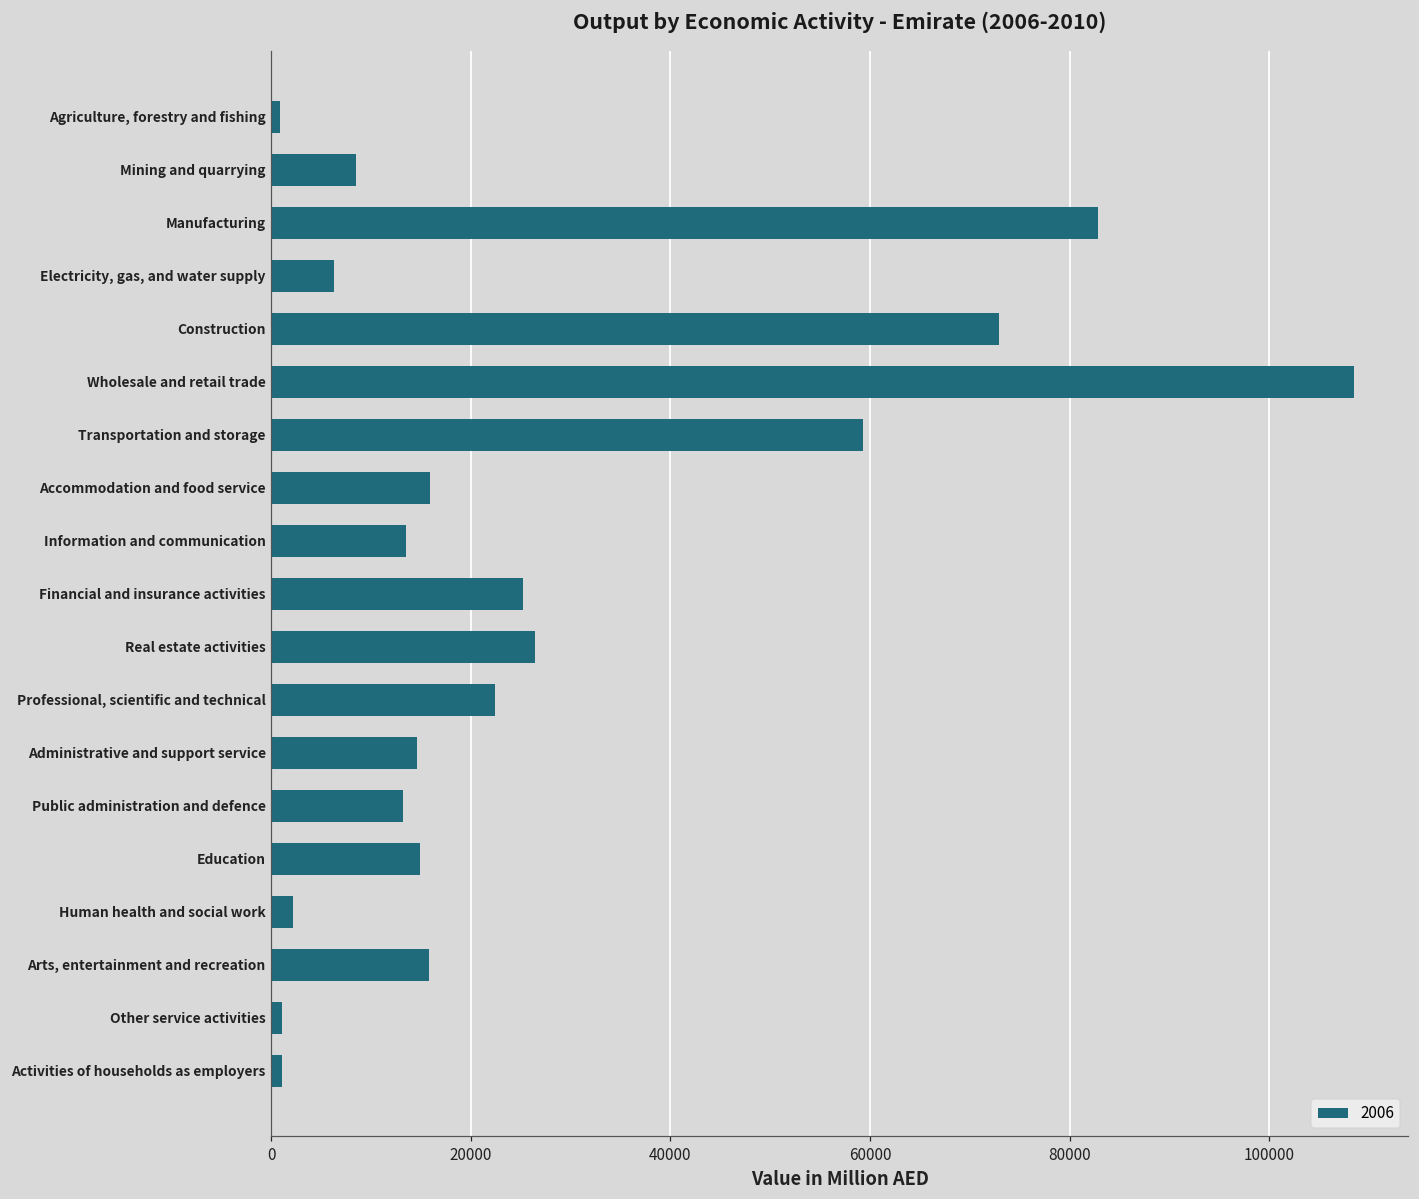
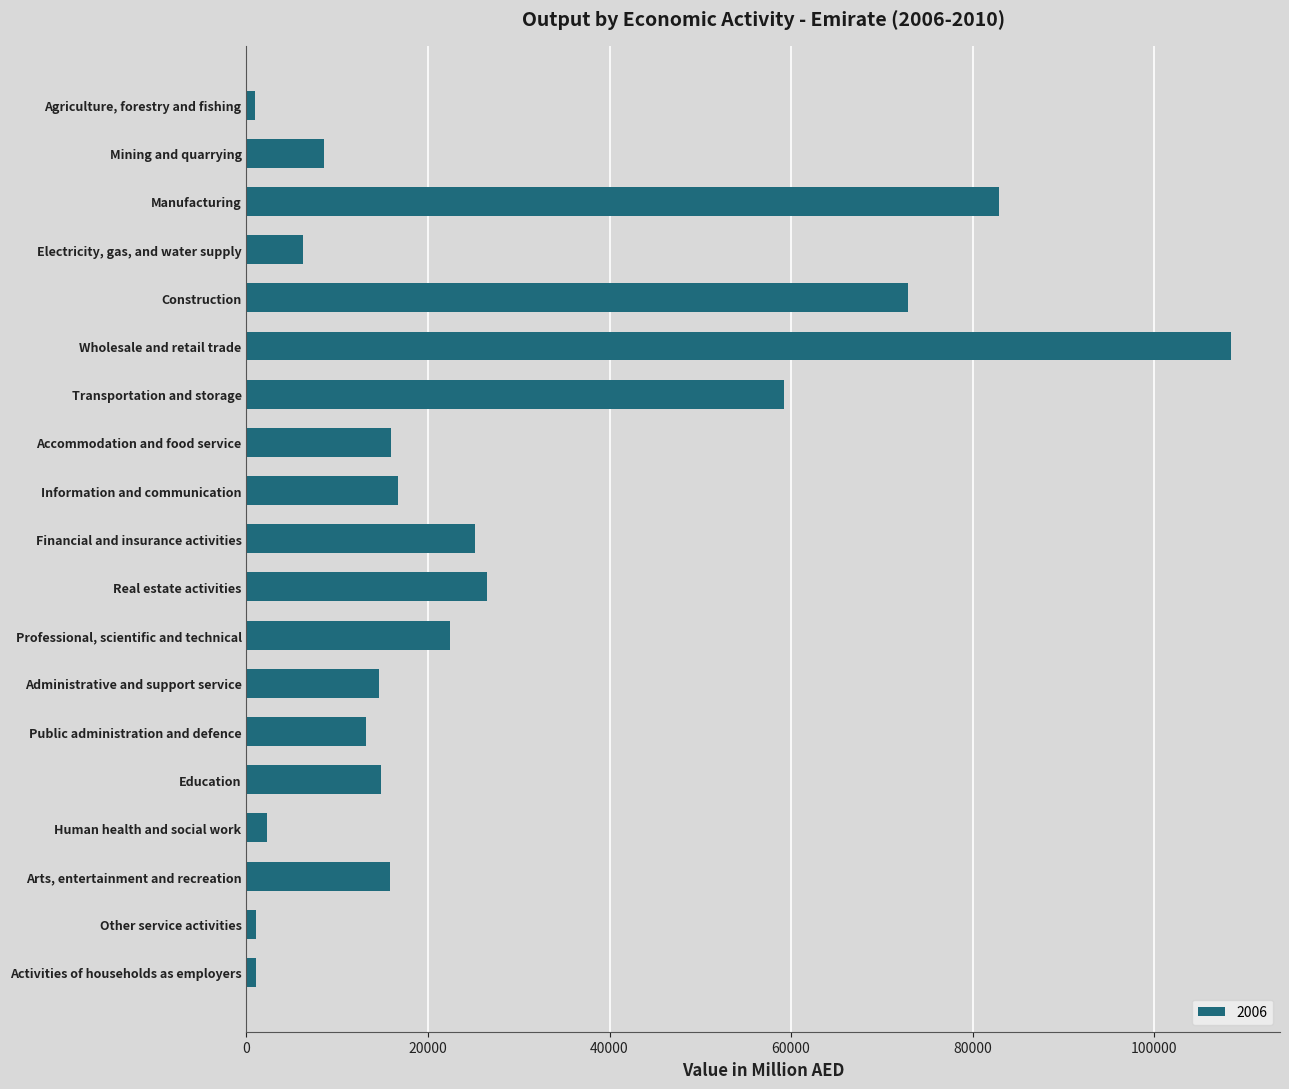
  {
    "Agriculture, forestry and fishing": 1000,
    "Mining and quarrying": 9000,
    "Manufacturing": 83000,
    "Electricity, gas, and water supply": 6000,
    "Construction": 73000,
    "Wholesale and retail trade": 108000,
    "Transportation and storage": 59000,
    "Accommodation and food service": 16000,
-   "Information and communication": 13000,
+   "Information and communication": 17000,
    "Financial and insurance activities": 25000,
    "Real estate activities": 26000,
    "Professional, scientific and technical": 22000,
    "Administrative and support service": 15000,
    "Public administration and defence": 13000,
    "Education": 15000,
    "Human health and social work": 2000,
    "Arts, entertainment and recreation": 16000,
    "Other service activities": 1000,
    "Activities of households as employers": 1000
  }
